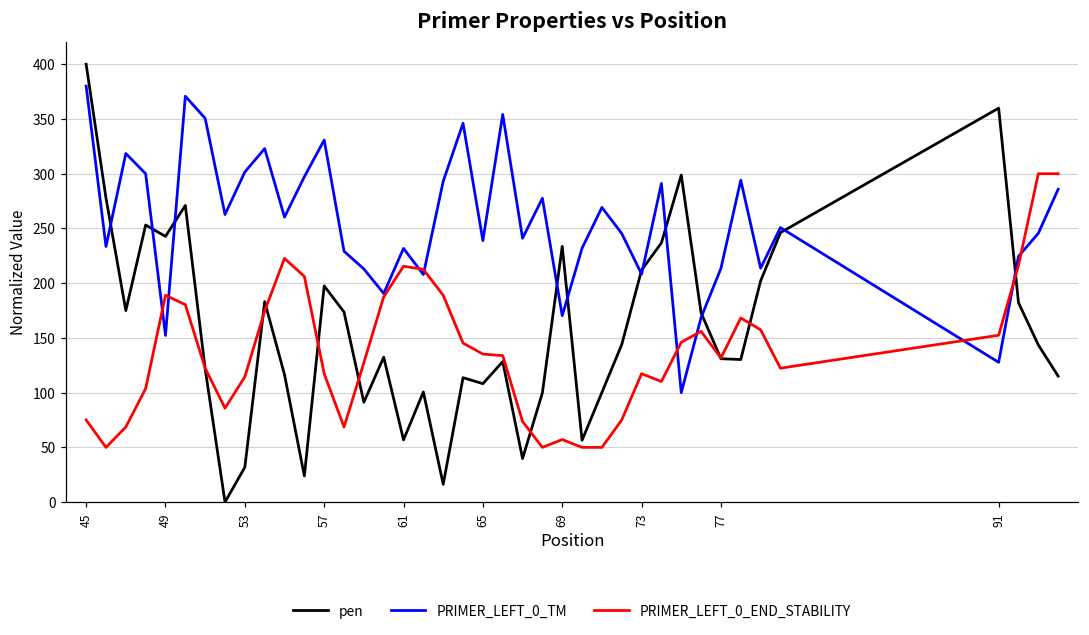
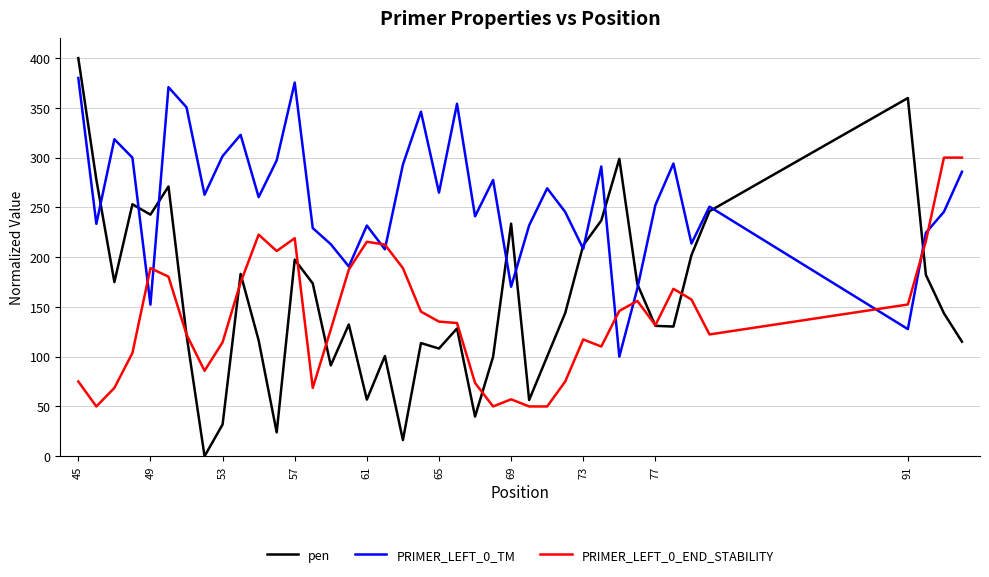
  {
    "pen": {
      "45": 400,
      "49": 240,
      "53": 30,
      "57": 200,
      "61": 60,
      "65": 110,
      "69": 230,
      "73": 210,
      "91": 360
    },
    "PRIMER_LEFT_0_TM": {
      "45": 380,
      "49": 150,
      "53": 300,
-     "57": 330,
+     "57": 380,
      "61": 230,
-     "65": 240,
+     "65": 260,
      "69": 170,
      "73": 210,
-     "77": 210,
+     "77": 250,
      "91": 130
    },
    "PRIMER_LEFT_0_END_STABILITY": {
      "45": 80,
      "49": 190,
      "53": 110,
-     "57": 120,
+     "57": 220,
      "61": 220,
      "65": 140,
      "69": 60,
      "73": 120,
      "91": 150
    }
  }
